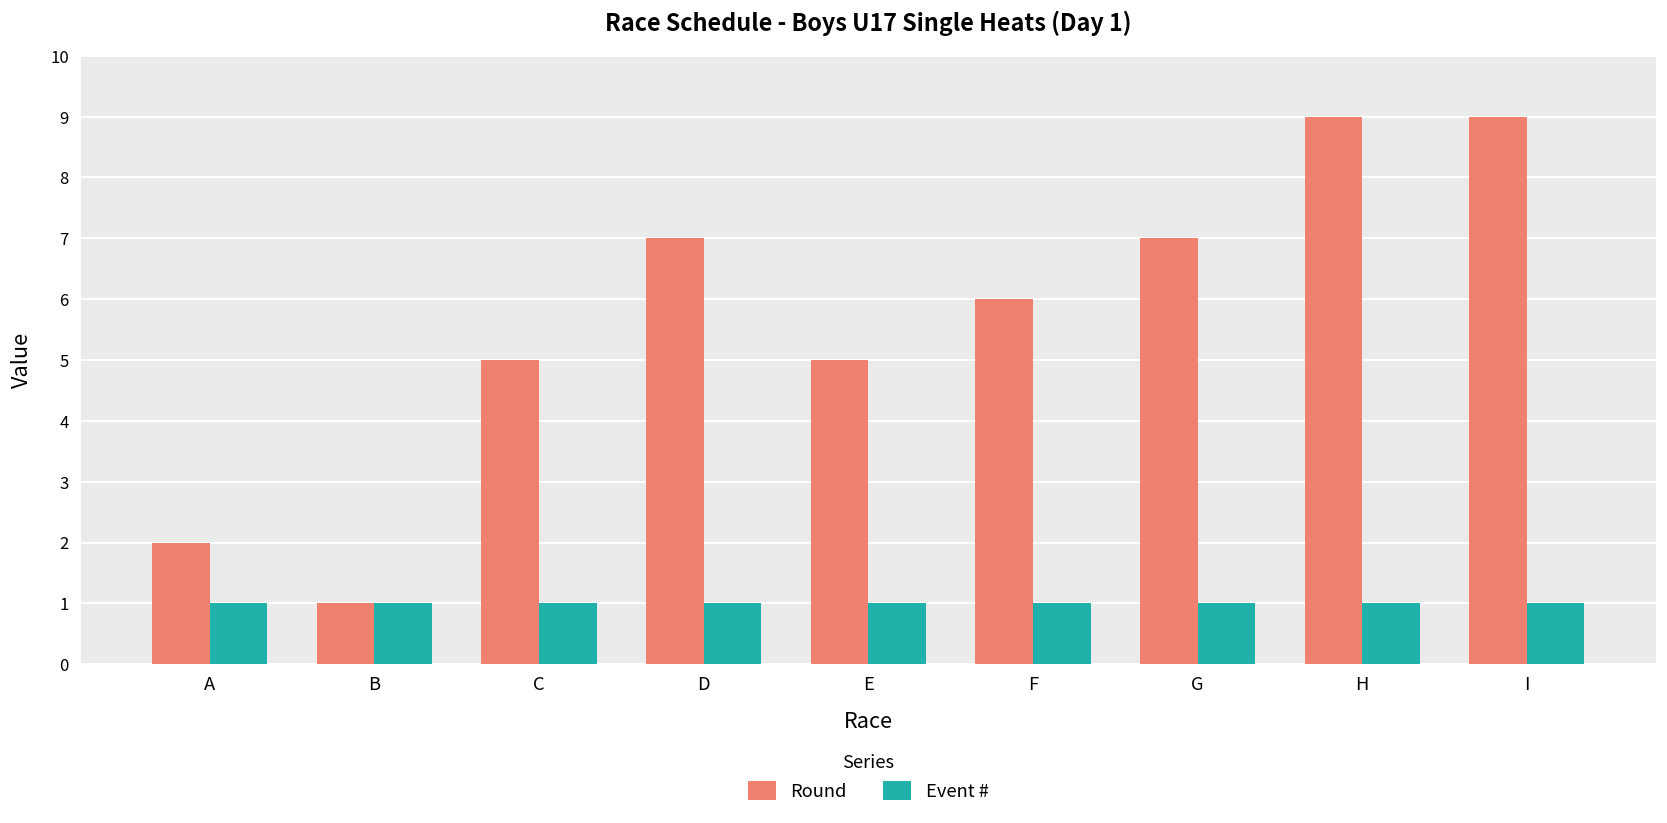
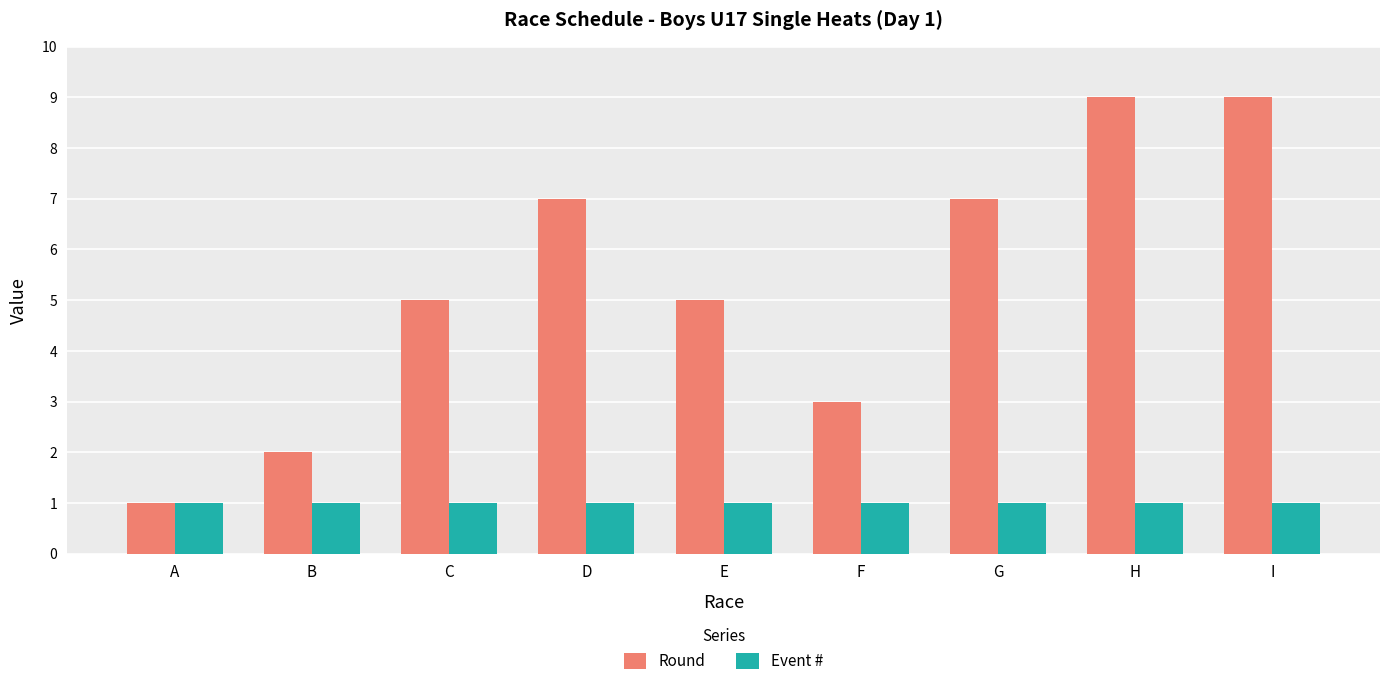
  {
    "Round": {
-     "A": 2,
-     "B": 1,
+     "A": 1,
+     "B": 2,
      "C": 5,
      "D": 7,
      "E": 5,
-     "F": 6,
+     "F": 3,
      "G": 7,
      "H": 9,
      "I": 9
    },
    "Event #": {
      "A": 1,
      "B": 1,
      "C": 1,
      "D": 1,
      "E": 1,
      "F": 1,
      "G": 1,
      "H": 1,
      "I": 1
    }
  }
